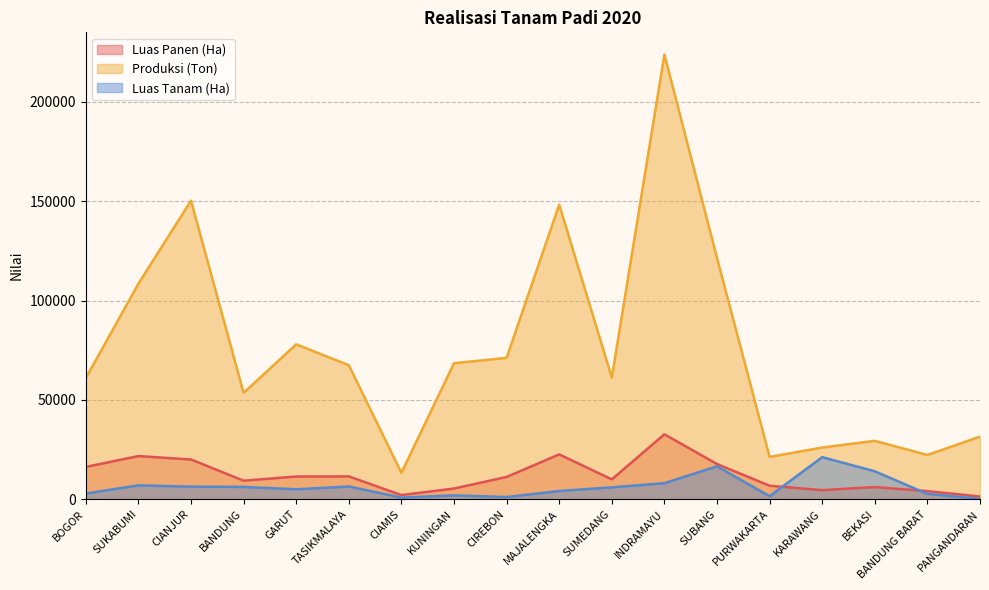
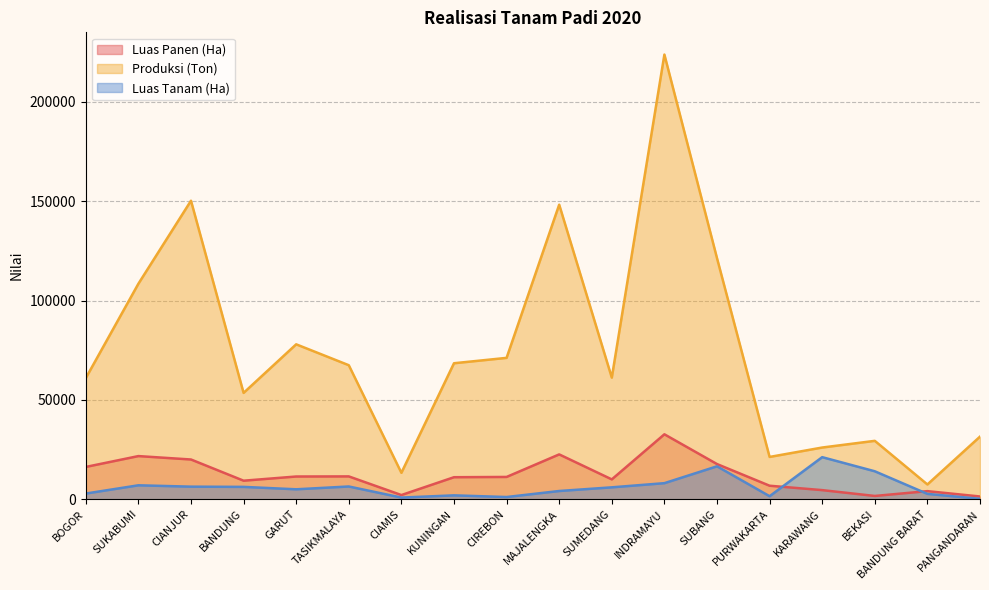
  {
    "Luas Panen (Ha)": {
      "BOGOR": 16000,
      "SUKABUMI": 22000,
      "CIANJUR": 20000,
      "BANDUNG": 9000,
      "GARUT": 11000,
      "TASIKMALAYA": 11000,
-     "KUNINGAN": 5000,
+     "KUNINGAN": 11000,
      "CIREBON": 11000,
      "MAJALENGKA": 23000,
      "SUMEDANG": 10000,
      "INDRAMAYU": 33000,
      "PURWAKARTA": 7000,
      "KARAWANG": 5000,
-     "BEKASI": 6000,
+     "BEKASI": 2000,
      "BANDUNG BARAT": 4000
    },
    "Produksi (Ton)": {
      "BOGOR": 61000,
      "SUKABUMI": 108000,
      "CIANJUR": 150000,
      "BANDUNG": 54000,
      "GARUT": 78000,
      "TASIKMALAYA": 67000,
      "CIAMIS": 13000,
      "KUNINGAN": 68000,
      "CIREBON": 71000,
      "MAJALENGKA": 148000,
      "SUMEDANG": 61000,
      "INDRAMAYU": 224000,
      "SUBANG": 121000,
      "PURWAKARTA": 21000,
      "KARAWANG": 26000,
      "BEKASI": 29000,
-     "BANDUNG BARAT": 22000,
+     "BANDUNG BARAT": 7000,
      "PANGANDARAN": 32000
    },
    "Luas Tanam (Ha)": {
      "BOGOR": 3000,
      "SUKABUMI": 7000,
      "CIANJUR": 6000,
      "BANDUNG": 6000,
      "GARUT": 5000,
      "TASIKMALAYA": 6000,
      "KUNINGAN": 2000,
      "CIREBON": 1000,
      "MAJALENGKA": 4000,
      "SUMEDANG": 6000,
      "INDRAMAYU": 8000,
      "PURWAKARTA": 2000,
      "KARAWANG": 21000,
      "BEKASI": 14000,
      "BANDUNG BARAT": 3000
    }
  }
